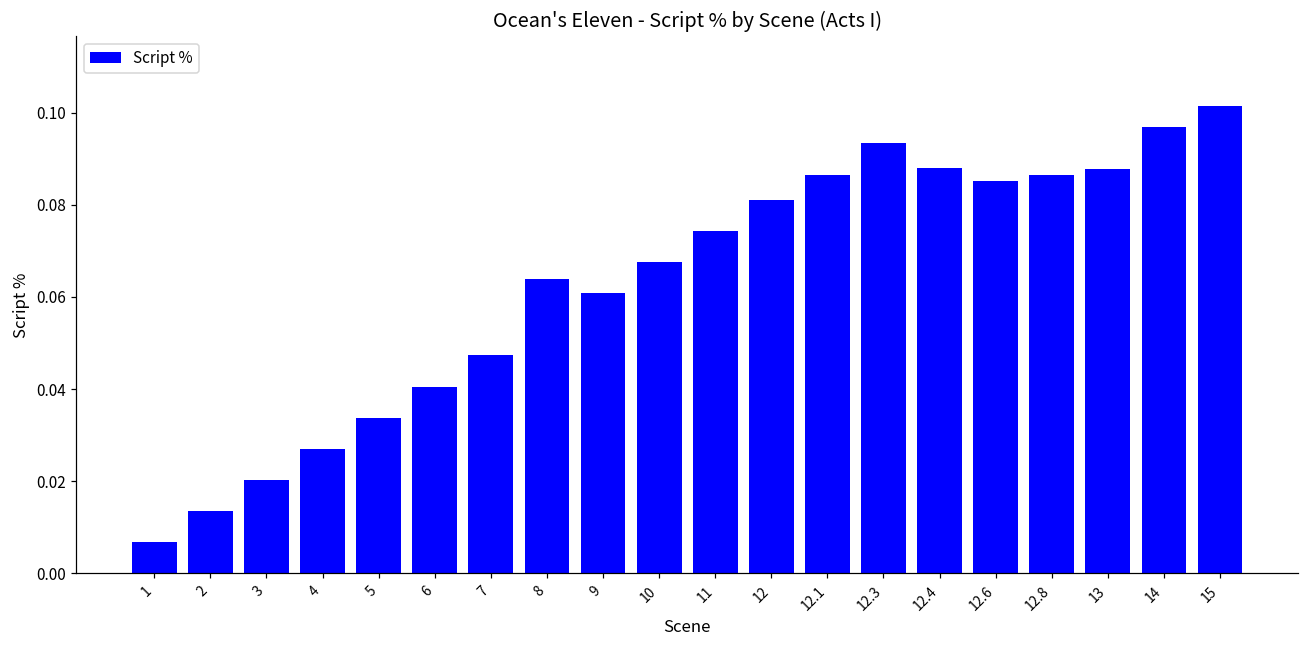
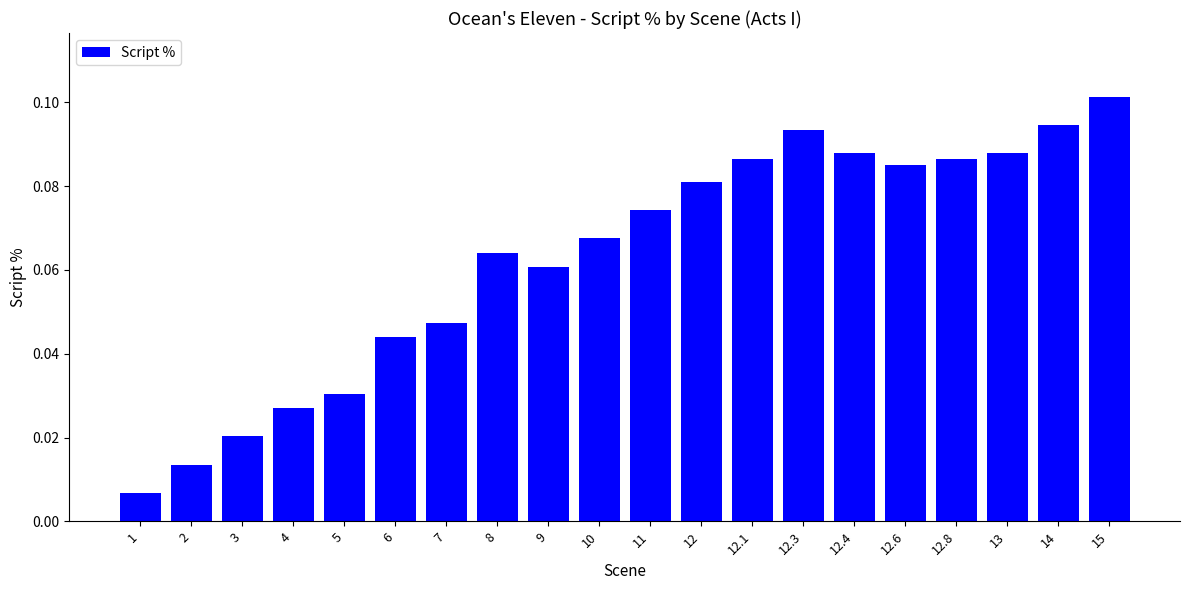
  {
    "1": 0.007,
    "2": 0.014,
    "3": 0.020,
    "4": 0.027,
-   "5": 0.034,
-   "6": 0.041,
+   "5": 0.030,
+   "6": 0.044,
    "7": 0.047,
    "8": 0.064,
    "9": 0.061,
    "10": 0.068,
    "11": 0.074,
    "12": 0.081,
    "12.1": 0.086,
    "12.3": 0.093,
    "12.4": 0.088,
    "12.6": 0.085,
    "12.8": 0.086,
    "13": 0.088,
-   "14": 0.097,
+   "14": 0.095,
    "15": 0.101
  }
